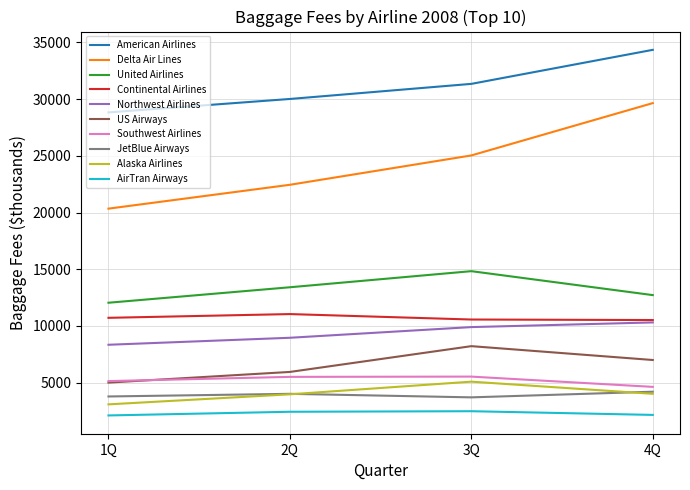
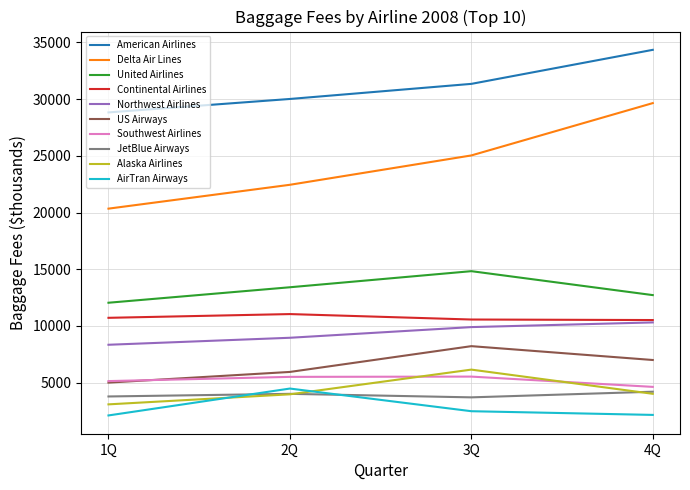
  {
    "American Airlines": {
      "2Q": 30000,
      "3Q": 31300,
      "4Q": 34300
    },
    "Delta Air Lines": {
      "1Q": 20300,
      "2Q": 22400,
      "3Q": 25000,
      "4Q": 29700
    },
    "United Airlines": {
      "1Q": 12000,
      "2Q": 13400,
      "3Q": 14800,
      "4Q": 12700
    },
    "Continental Airlines": {
      "1Q": 10700,
      "2Q": 11000,
      "3Q": 10600
    },
    "Northwest Airlines": {
      "1Q": 8300,
      "2Q": 9000,
      "3Q": 9900
    },
    "US Airways": {
      "2Q": 5900,
      "3Q": 8200,
      "4Q": 7000
    },
    "Southwest Airlines": {
      "2Q": 5500,
      "3Q": 5500,
      "4Q": 4600
    },
    "JetBlue Airways": {
      "1Q": 3800,
      "3Q": 3700
    },
    "Alaska Airlines": {
      "1Q": 3100,
-     "3Q": 5100
+     "3Q": 6100
    },
    "AirTran Airways": {
      "1Q": 2100,
-     "2Q": 2400,
+     "2Q": 4500,
      "3Q": 2500,
      "4Q": 2200
    }
  }
